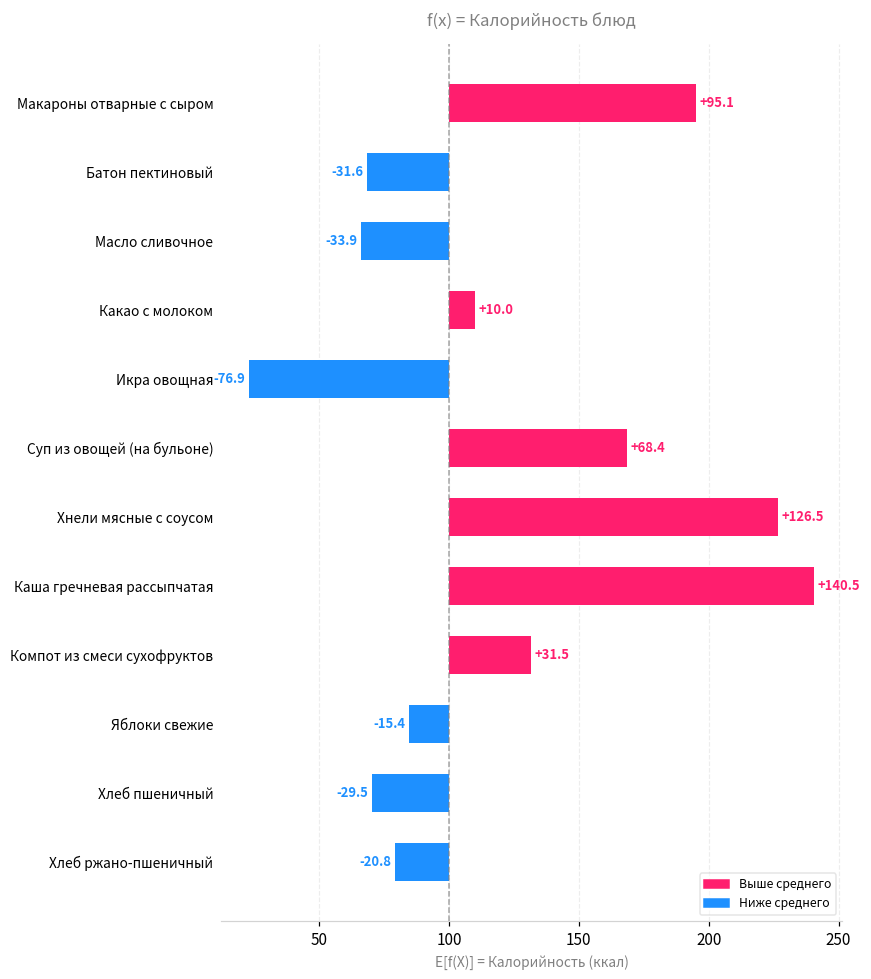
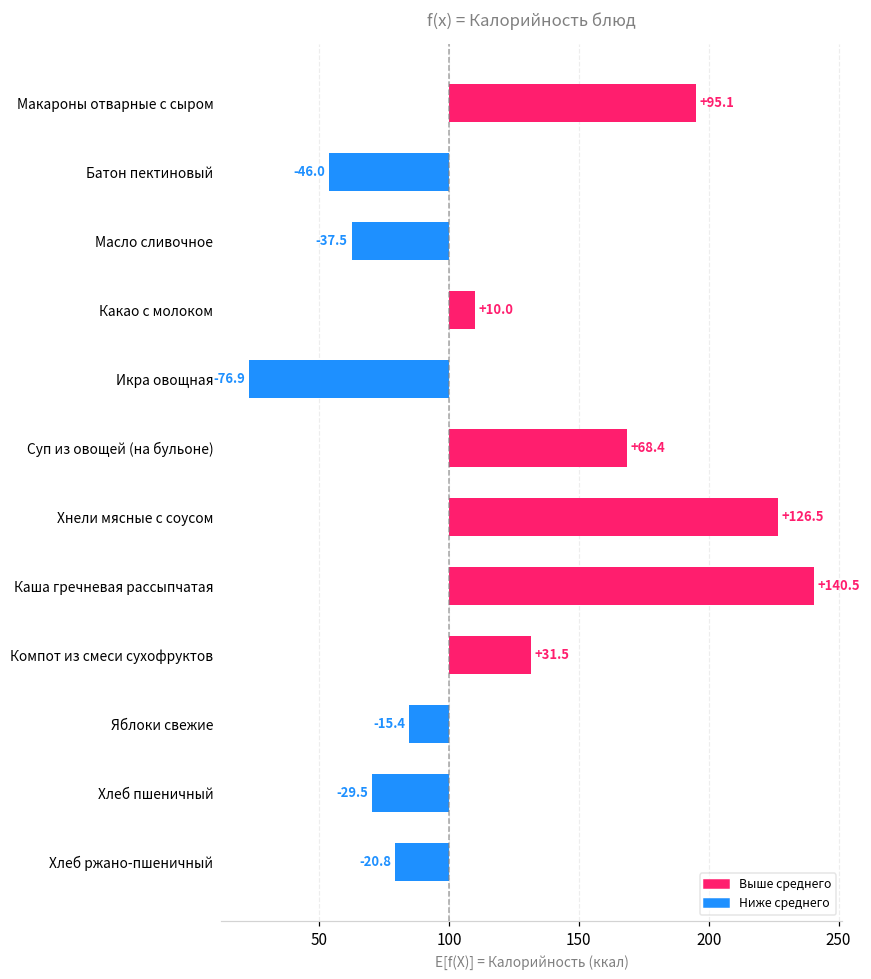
  {
    "Макароны отварные с сыром": "+95.1",
-   "Батон пектиновый": "-31.6",
-   "Масло сливочное": "-33.9",
+   "Батон пектиновый": "-46.0",
+   "Масло сливочное": "-37.5",
    "Какао с молоком": "+10.0",
    "Икра овощная": "-76.9",
    "Суп из овощей (на бульоне)": "+68.4",
    "Хнели мясные с соусом": "+126.5",
    "Каша гречневая рассыпчатая": "+140.5",
    "Компот из смеси сухофруктов": "+31.5",
    "Яблоки свежие": "-15.4",
    "Хлеб пшеничный": "-29.5",
    "Хлеб ржано-пшеничный": "-20.8"
  }
